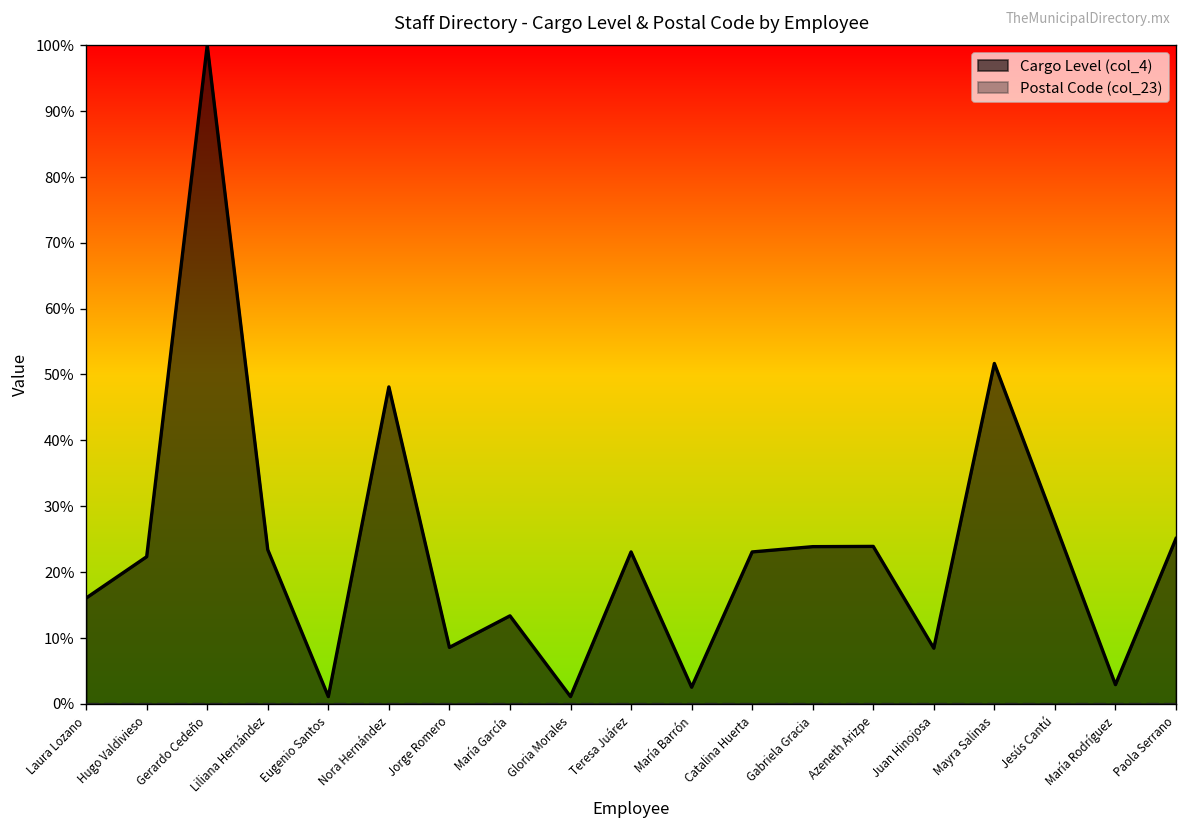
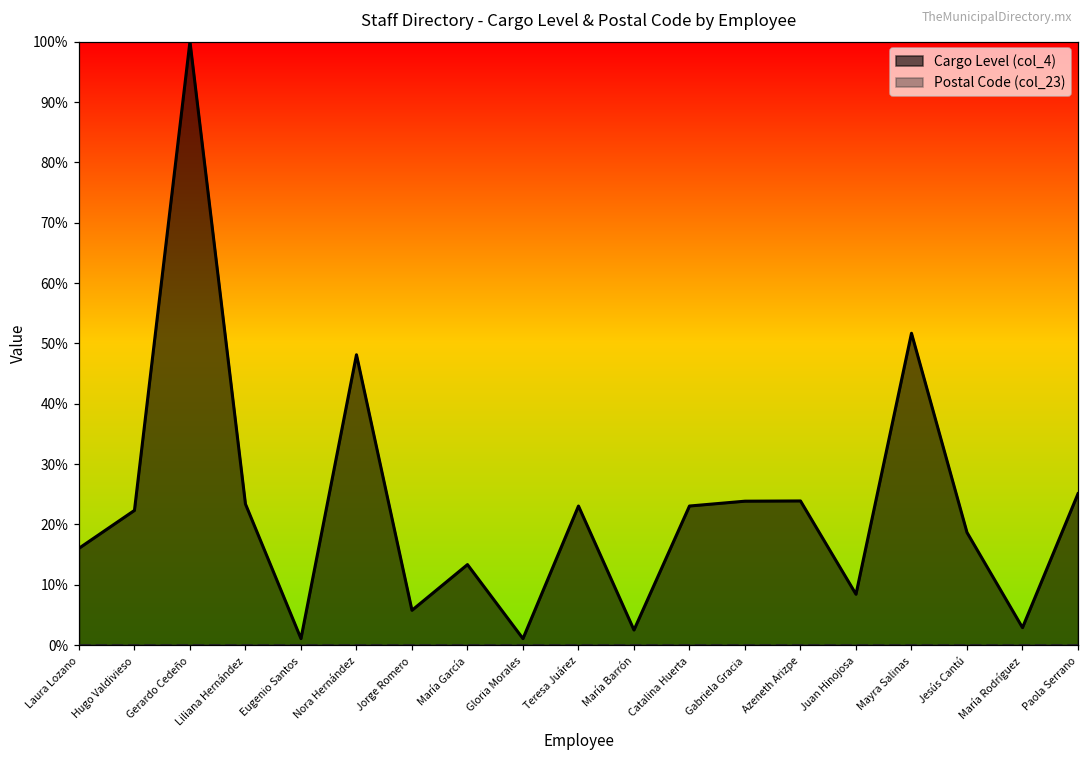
  {
    "Cargo Level (col_4)": {
      "Laura Lozano": "16%",
      "Hugo Valdivieso": "22%",
      "Gerardo Cedeño": "100%",
      "Liliana Hernández": "23%",
      "Eugenio Santos": "1%",
      "Nora Hernández": "48%",
-     "Jorge Romero": "9%",
+     "Jorge Romero": "6%",
      "María García": "13%",
      "Gloria Morales": "1%",
      "Teresa Juárez": "23%",
      "María Barrón": "3%",
      "Catalina Huerta": "23%",
      "Gabriela Gracia": "24%",
      "Azeneth Arizpe": "24%",
      "Juan Hinojosa": "8%",
      "Mayra Salinas": "52%",
-     "Jesús Cantú": "27%",
+     "Jesús Cantú": "19%",
      "María Rodríguez": "3%",
      "Paola Serrano": "25%"
    },
    "Postal Code (col_23)": {
      "Laura Lozano": "0%",
      "Hugo Valdivieso": "0%",
      "Gerardo Cedeño": "0%",
      "Liliana Hernández": "0%",
      "Eugenio Santos": "0%",
      "Nora Hernández": "0%",
      "Jorge Romero": "0%",
      "María García": "0%",
      "Gloria Morales": "0%",
      "Teresa Juárez": "0%",
      "María Barrón": "0%",
      "Catalina Huerta": "0%",
      "Gabriela Gracia": "0%",
      "Azeneth Arizpe": "0%",
      "Juan Hinojosa": "0%",
      "Mayra Salinas": "0%",
      "Jesús Cantú": "0%",
      "María Rodríguez": "0%",
      "Paola Serrano": "0%"
    }
  }
